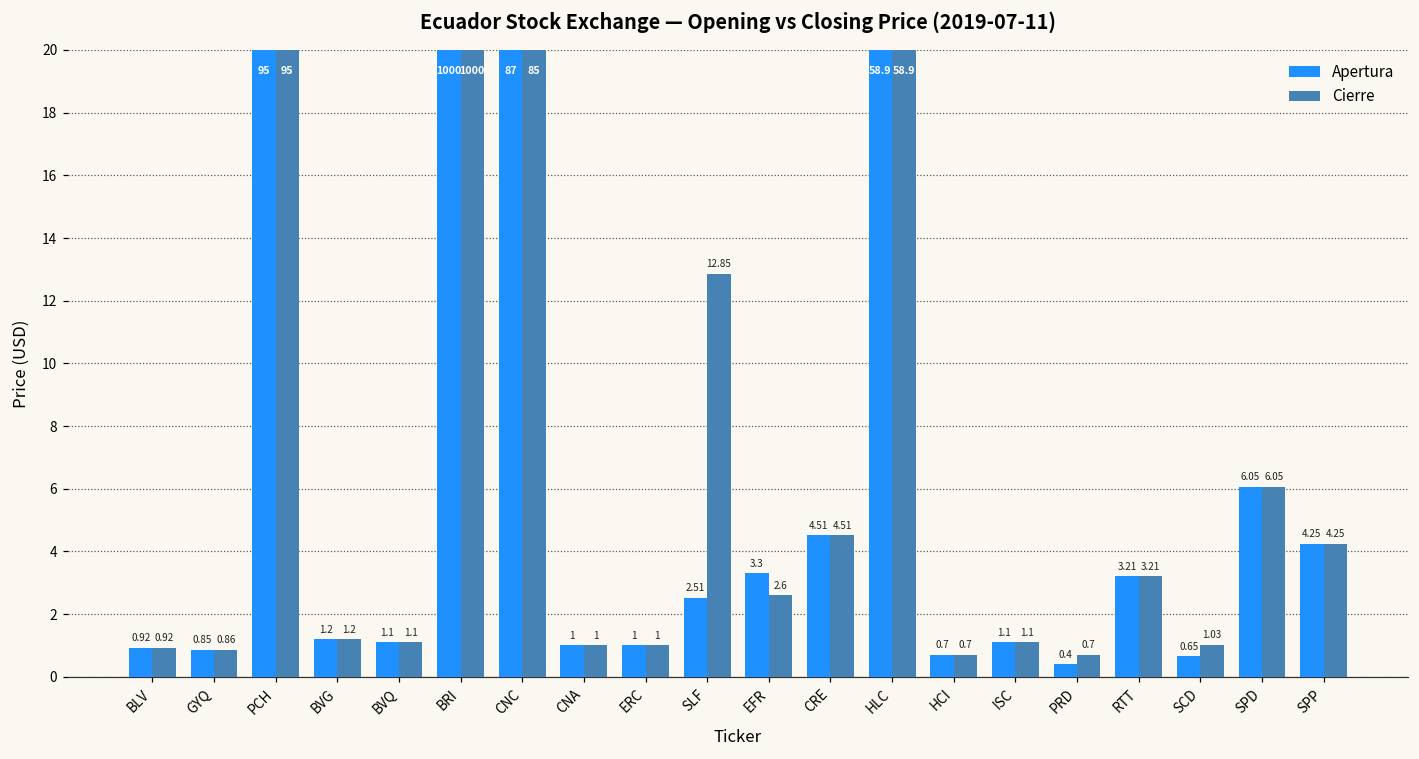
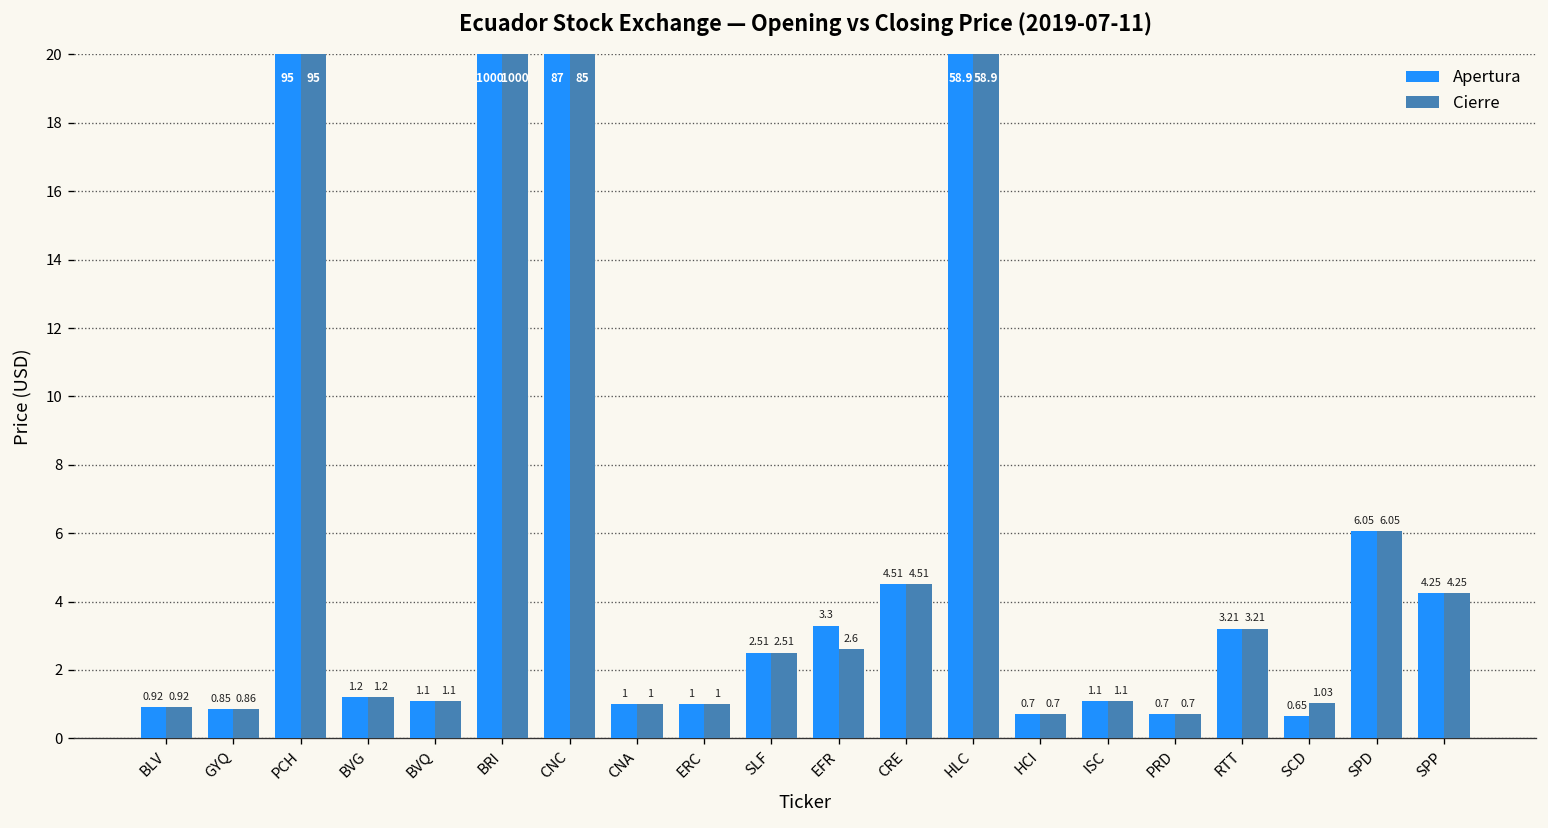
  {
    "Apertura": {
      "BLV": 0.92,
      "GYQ": 0.85,
      "BVG": 1.2,
      "BVQ": 1.1,
      "CNA": 1,
      "ERC": 1,
      "SLF": 2.51,
      "EFR": 3.3,
      "CRE": 4.51,
      "HCI": 0.7,
      "ISC": 1.1,
-     "PRD": 0.4,
+     "PRD": 0.7,
      "RTT": 3.21,
      "SCD": 0.65,
      "SPD": 6.05,
      "SPP": 4.25
    },
    "Cierre": {
      "BLV": 0.92,
      "GYQ": 0.86,
      "BVG": 1.2,
      "BVQ": 1.1,
      "CNA": 1,
      "ERC": 1,
-     "SLF": 12.85,
+     "SLF": 2.51,
      "EFR": 2.6,
      "CRE": 4.51,
      "HCI": 0.7,
      "ISC": 1.1,
      "PRD": 0.7,
      "RTT": 3.21,
      "SCD": 1.03,
      "SPD": 6.05,
      "SPP": 4.25
    }
  }
